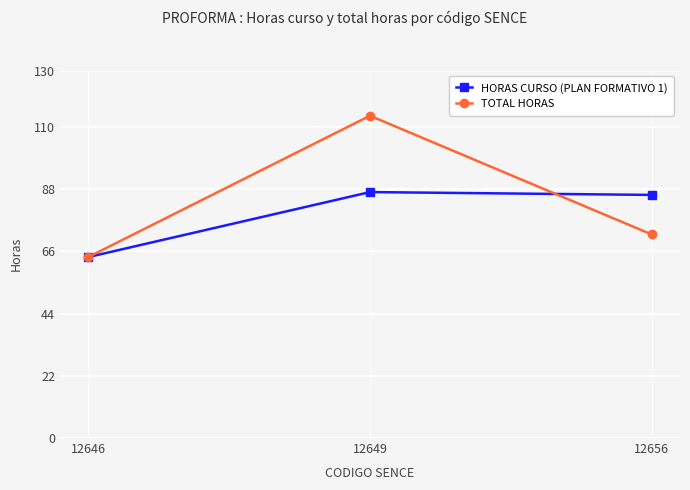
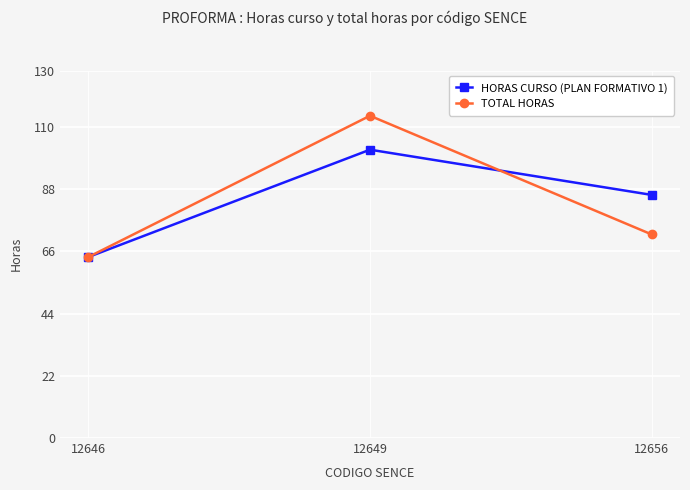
  {
    "HORAS CURSO (PLAN FORMATIVO 1)": {
-     "12649": 87,
+     "12649": 102,
      "12656": 86
    },
    "TOTAL HORAS": {
      "12649": 114,
      "12656": 72
    }
  }
